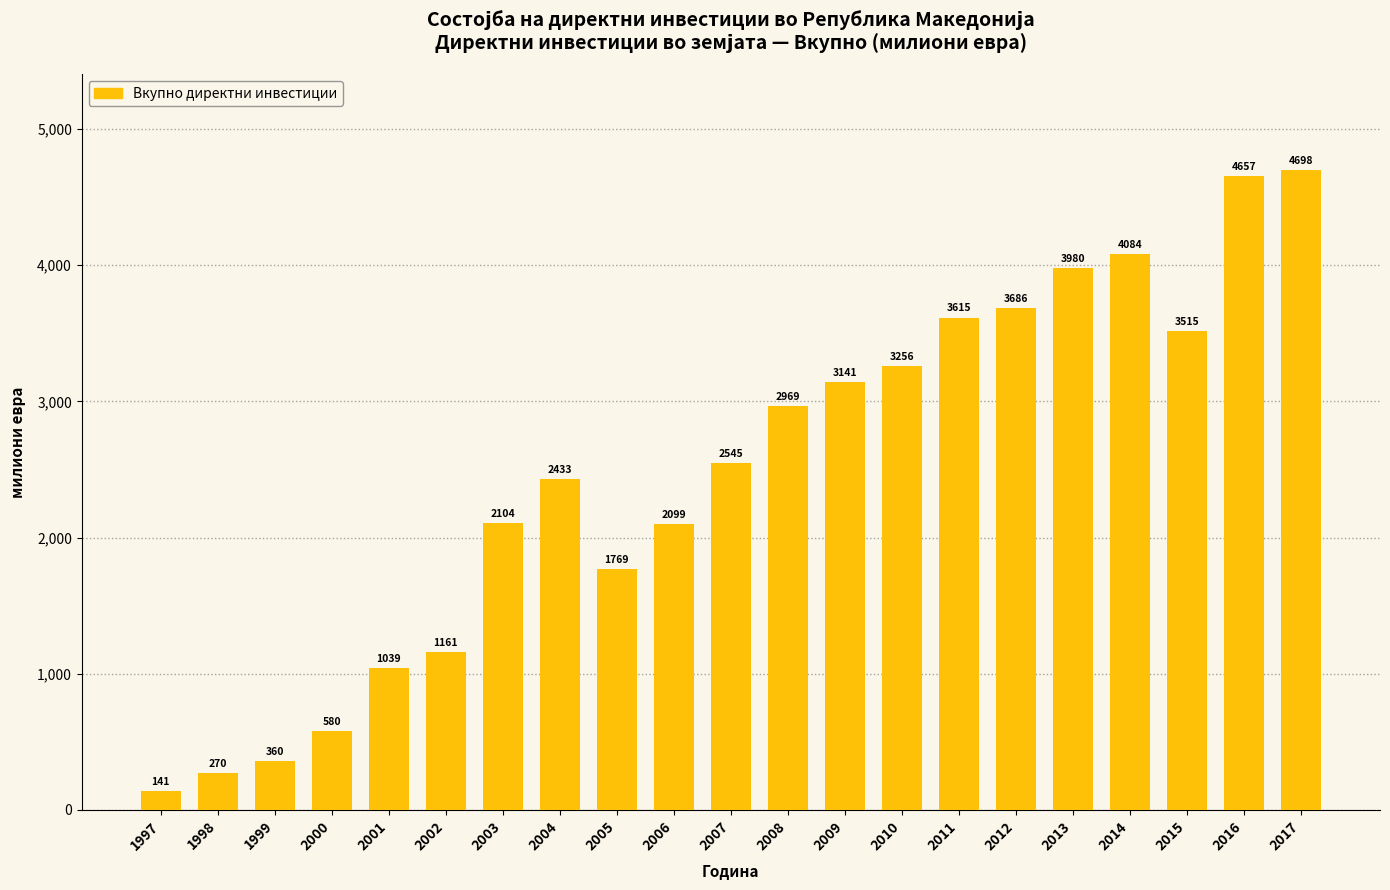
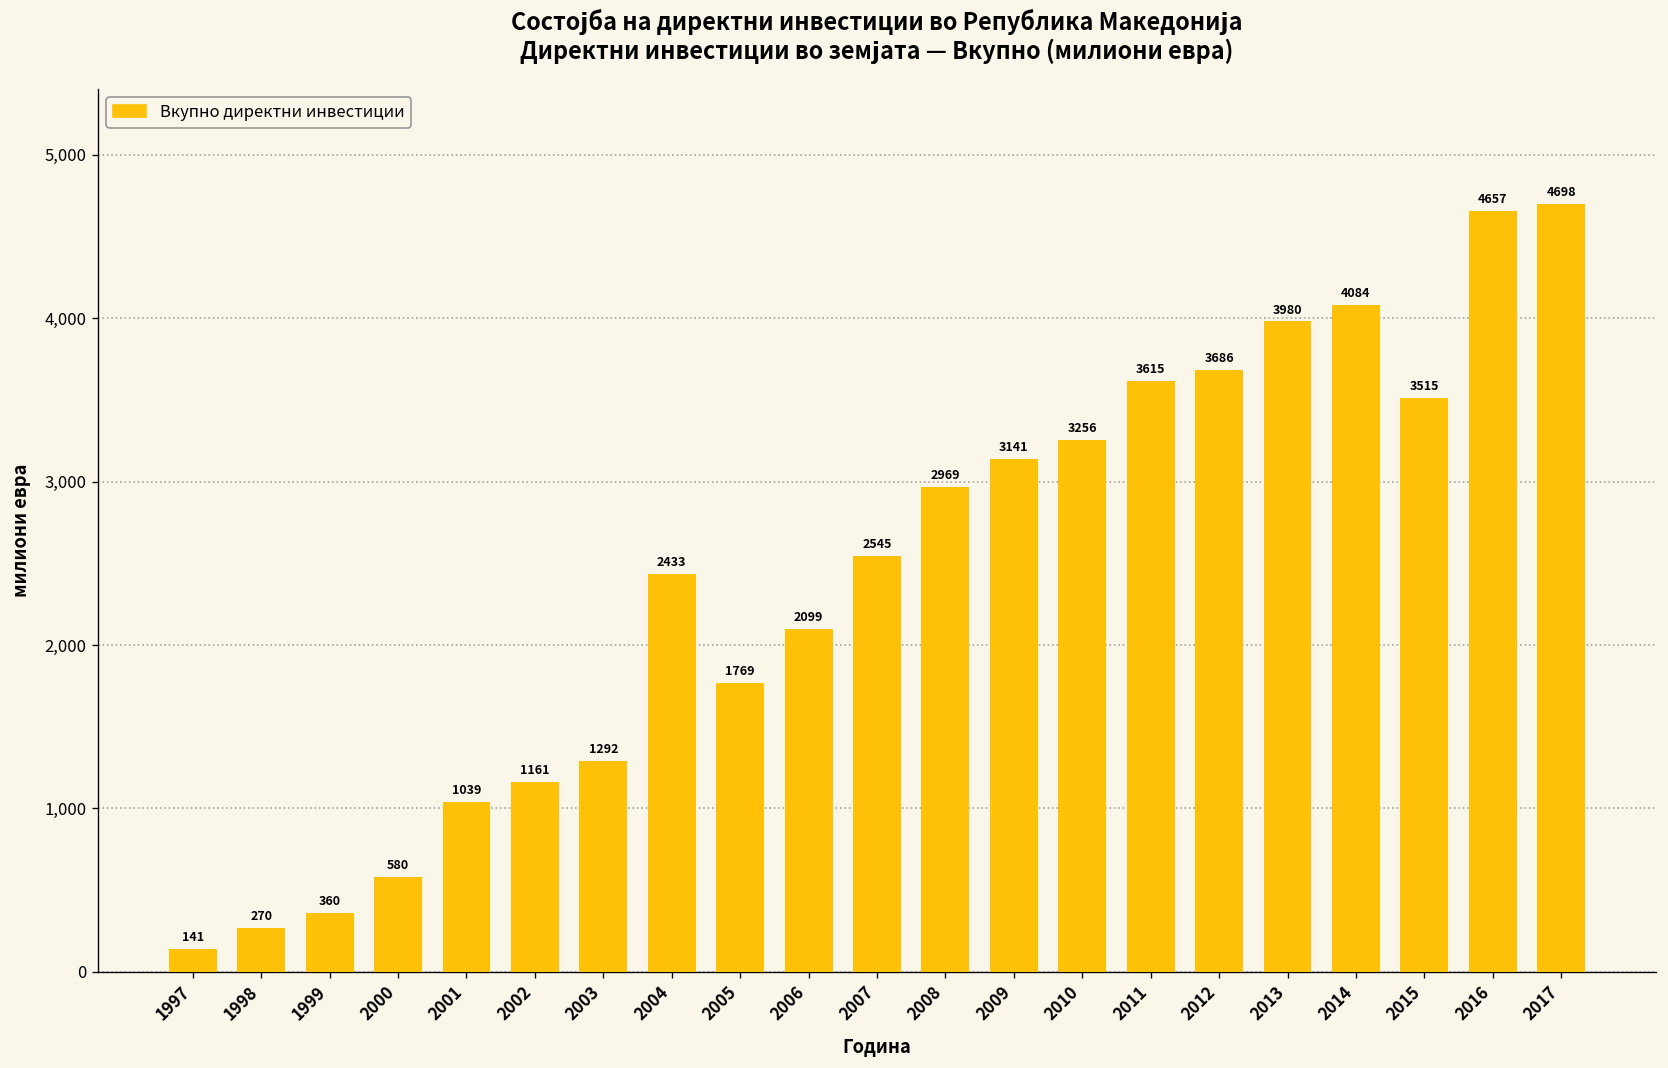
  {
    "1997": 141,
    "1998": 270,
    "1999": 360,
    "2000": 580,
    "2001": 1039,
    "2002": 1161,
-   "2003": 2104,
+   "2003": 1292,
    "2004": 2433,
    "2005": 1769,
    "2006": 2099,
    "2007": 2545,
    "2008": 2969,
    "2009": 3141,
    "2010": 3256,
    "2011": 3615,
    "2012": 3686,
    "2013": 3980,
    "2014": 4084,
    "2015": 3515,
    "2016": 4657,
    "2017": 4698
  }
